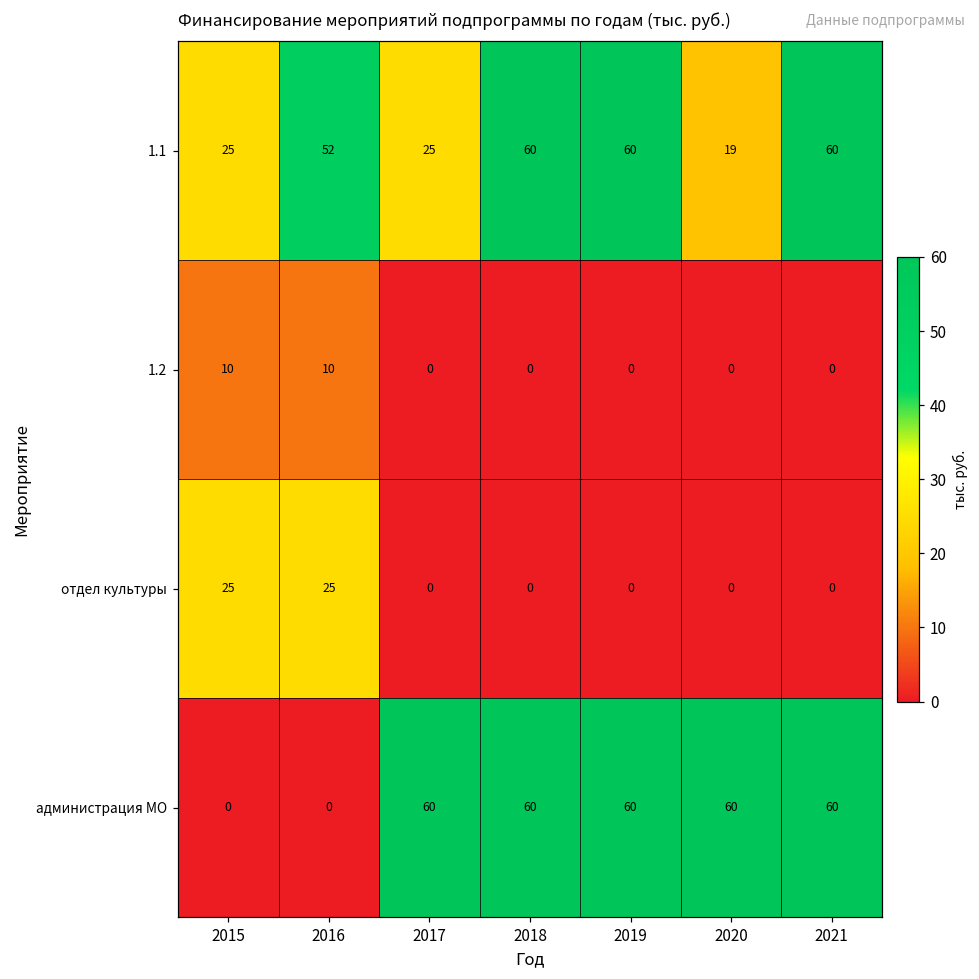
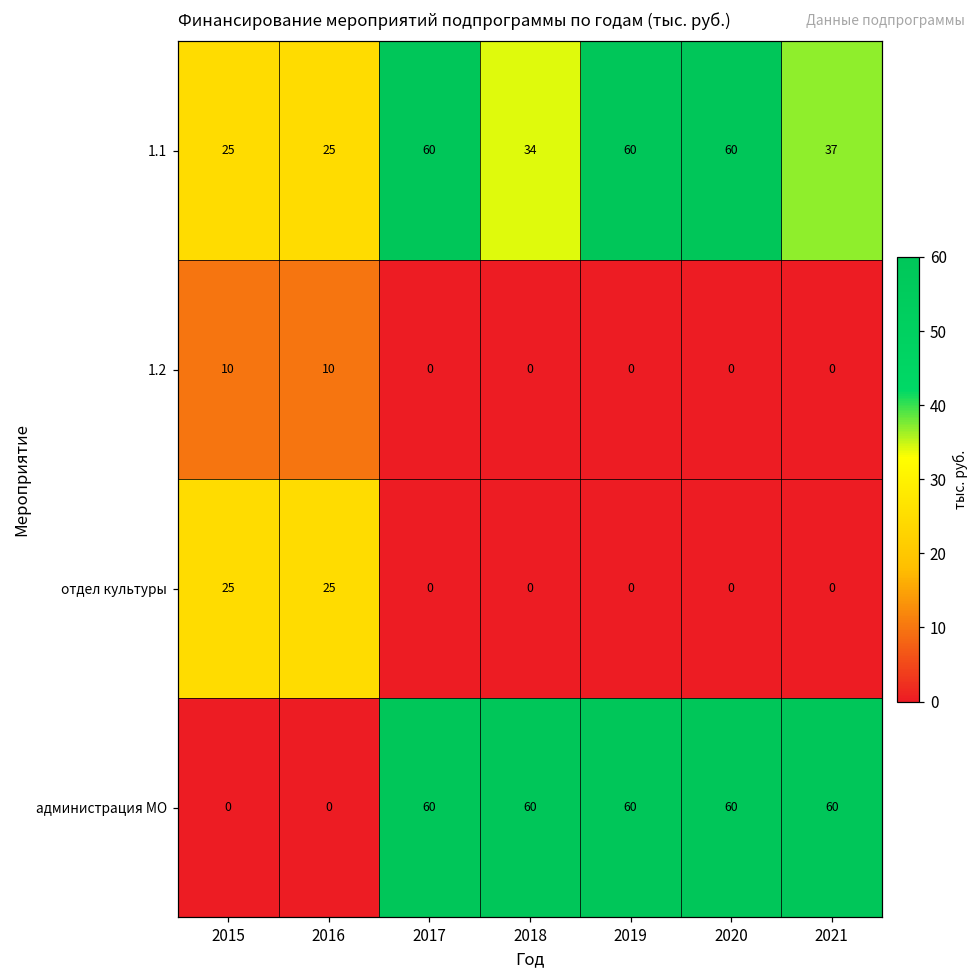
  {
    "1.1": {
      "2015": 25,
-     "2016": 52,
-     "2017": 25,
-     "2018": 60,
+     "2016": 25,
+     "2017": 60,
+     "2018": 34,
      "2019": 60,
-     "2020": 19,
-     "2021": 60
+     "2020": 60,
+     "2021": 37
    },
    "1.2": {
      "2015": 10,
      "2016": 10,
      "2017": 0,
      "2018": 0,
      "2019": 0,
      "2020": 0,
      "2021": 0
    },
    "отдел культуры": {
      "2015": 25,
      "2016": 25,
      "2017": 0,
      "2018": 0,
      "2019": 0,
      "2020": 0,
      "2021": 0
    },
    "администрация МО": {
      "2015": 0,
      "2016": 0,
      "2017": 60,
      "2018": 60,
      "2019": 60,
      "2020": 60,
      "2021": 60
    }
  }
